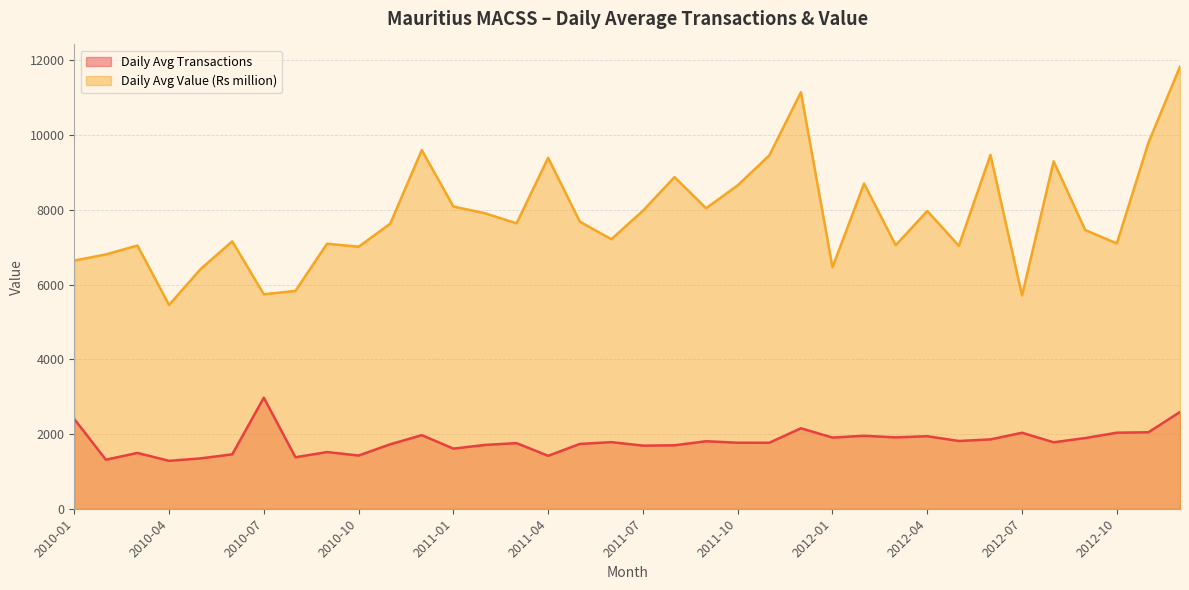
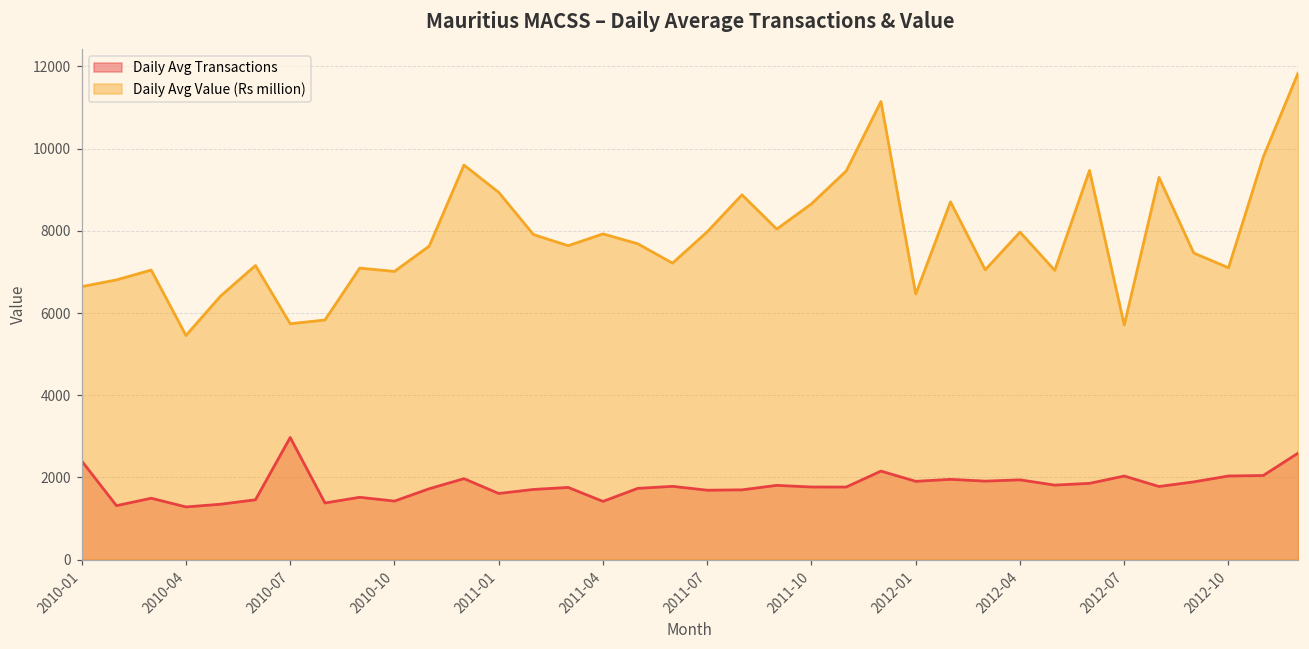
  {
    "Daily Avg Transactions": {
      "2010-01": 2400,
      "2010-04": 1300,
      "2010-07": 3000,
      "2010-10": 1400,
      "2011-01": 1600,
      "2011-04": 1400,
      "2011-07": 1700,
      "2011-10": 1800,
      "2012-01": 1900,
      "2012-04": 1900,
      "2012-07": 2000,
      "2012-10": 2000
    },
    "Daily Avg Value (Rs million)": {
      "2010-01": 6600,
      "2010-04": 5500,
      "2010-07": 5700,
      "2010-10": 7000,
-     "2011-01": 8100,
-     "2011-04": 9400,
+     "2011-01": 8900,
+     "2011-04": 7900,
      "2011-07": 8000,
      "2011-10": 8700,
      "2012-01": 6500,
      "2012-04": 8000,
      "2012-07": 5700,
      "2012-10": 7100
    }
  }
